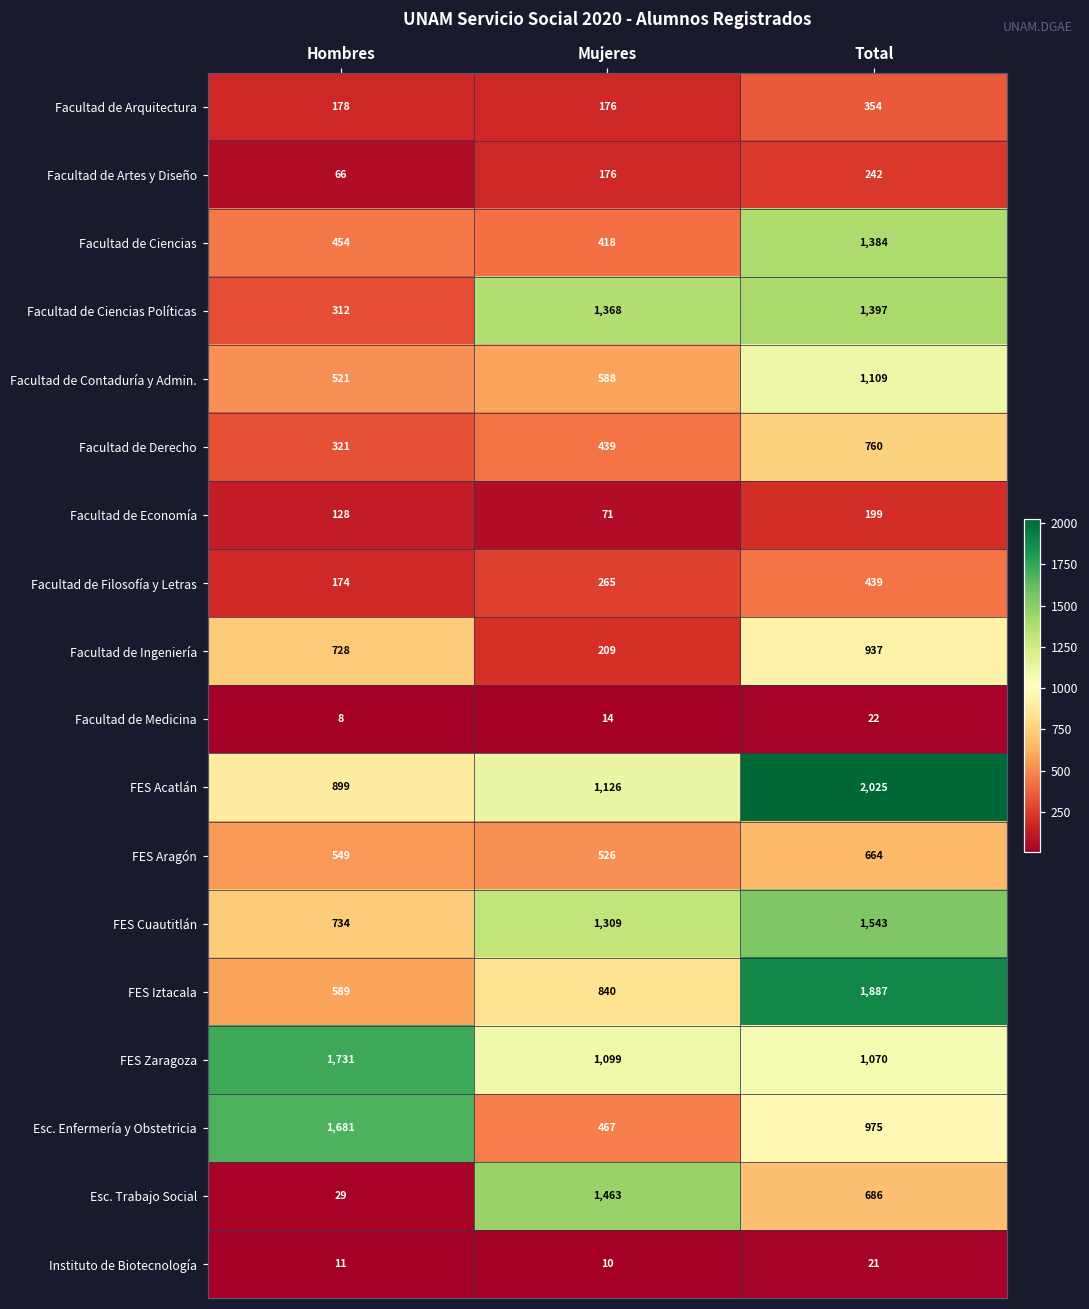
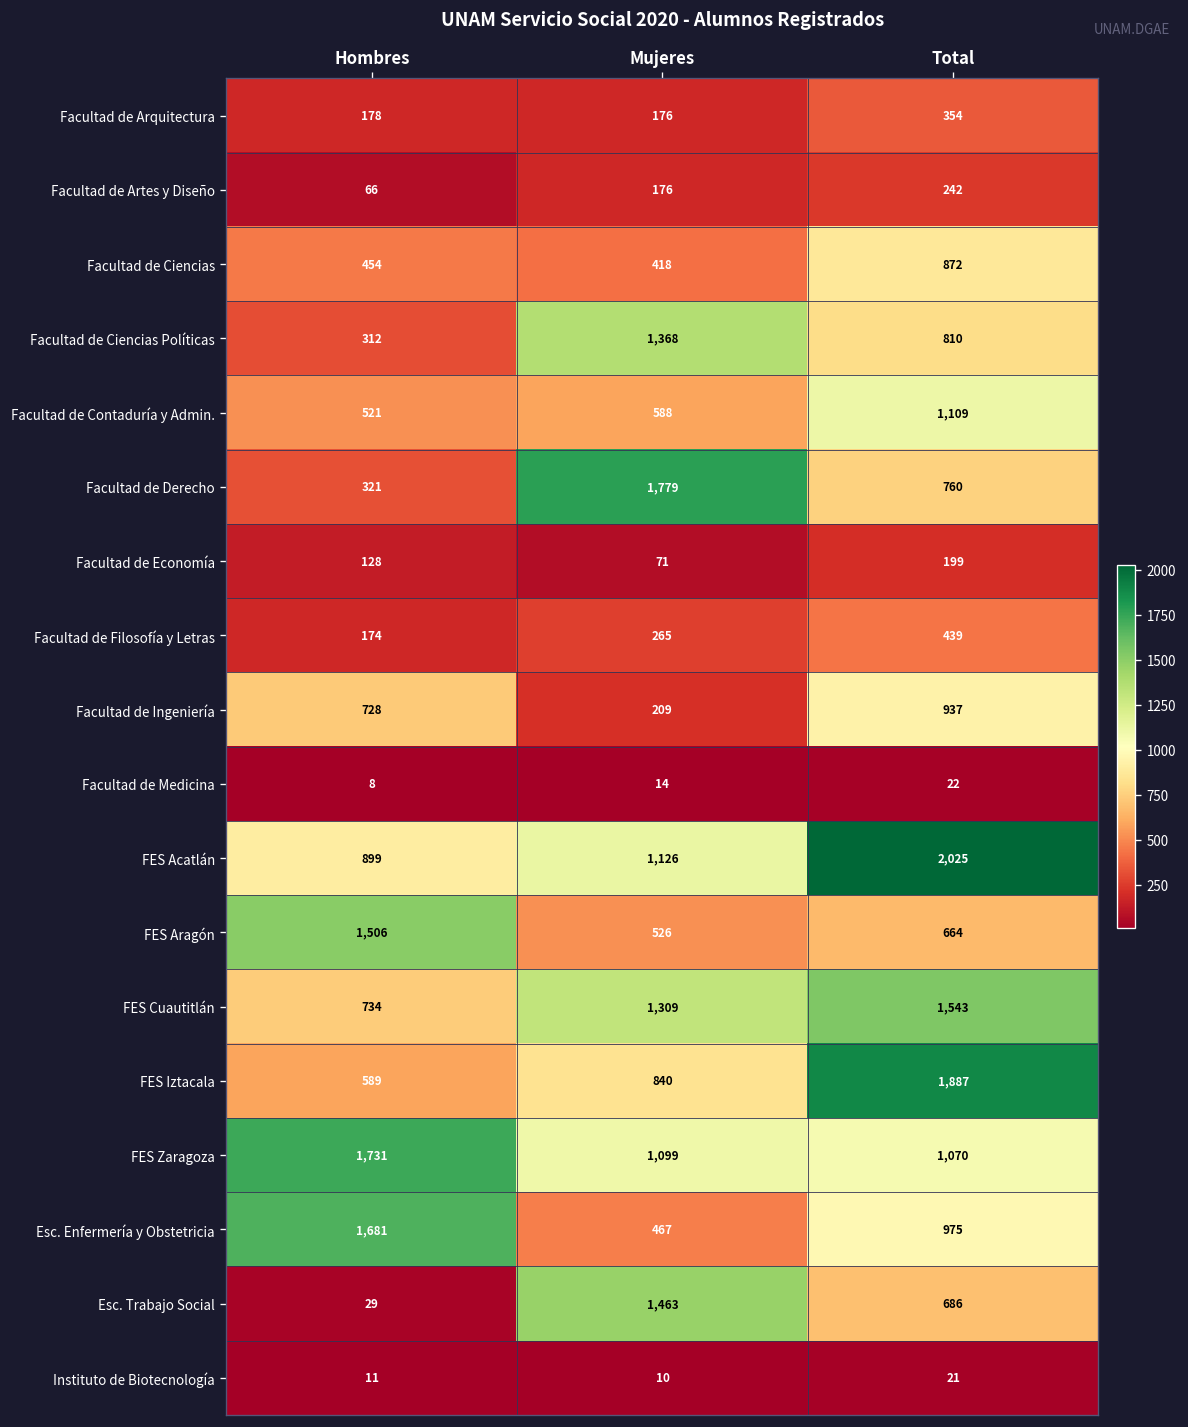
  {
    "Facultad de Arquitectura": {
      "Hombres": "178",
      "Mujeres": "176",
      "Total": "354"
    },
    "Facultad de Artes y Diseño": {
      "Hombres": "66",
      "Mujeres": "176",
      "Total": "242"
    },
    "Facultad de Ciencias": {
      "Hombres": "454",
      "Mujeres": "418",
-     "Total": "1,384"
+     "Total": "872"
    },
    "Facultad de Ciencias Políticas": {
      "Hombres": "312",
      "Mujeres": "1,368",
-     "Total": "1,397"
+     "Total": "810"
    },
    "Facultad de Contaduría y Admin.": {
      "Hombres": "521",
      "Mujeres": "588",
      "Total": "1,109"
    },
    "Facultad de Derecho": {
      "Hombres": "321",
-     "Mujeres": "439",
+     "Mujeres": "1,779",
      "Total": "760"
    },
    "Facultad de Economía": {
      "Hombres": "128",
      "Mujeres": "71",
      "Total": "199"
    },
    "Facultad de Filosofía y Letras": {
      "Hombres": "174",
      "Mujeres": "265",
      "Total": "439"
    },
    "Facultad de Ingeniería": {
      "Hombres": "728",
      "Mujeres": "209",
      "Total": "937"
    },
    "Facultad de Medicina": {
      "Hombres": "8",
      "Mujeres": "14",
      "Total": "22"
    },
    "FES Acatlán": {
      "Hombres": "899",
      "Mujeres": "1,126",
      "Total": "2,025"
    },
    "FES Aragón": {
-     "Hombres": "549",
+     "Hombres": "1,506",
      "Mujeres": "526",
      "Total": "664"
    },
    "FES Cuautitlán": {
      "Hombres": "734",
      "Mujeres": "1,309",
      "Total": "1,543"
    },
    "FES Iztacala": {
      "Hombres": "589",
      "Mujeres": "840",
      "Total": "1,887"
    },
    "FES Zaragoza": {
      "Hombres": "1,731",
      "Mujeres": "1,099",
      "Total": "1,070"
    },
    "Esc. Enfermería y Obstetricia": {
      "Hombres": "1,681",
      "Mujeres": "467",
      "Total": "975"
    },
    "Esc. Trabajo Social": {
      "Hombres": "29",
      "Mujeres": "1,463",
      "Total": "686"
    },
    "Instituto de Biotecnología": {
      "Hombres": "11",
      "Mujeres": "10",
      "Total": "21"
    }
  }
